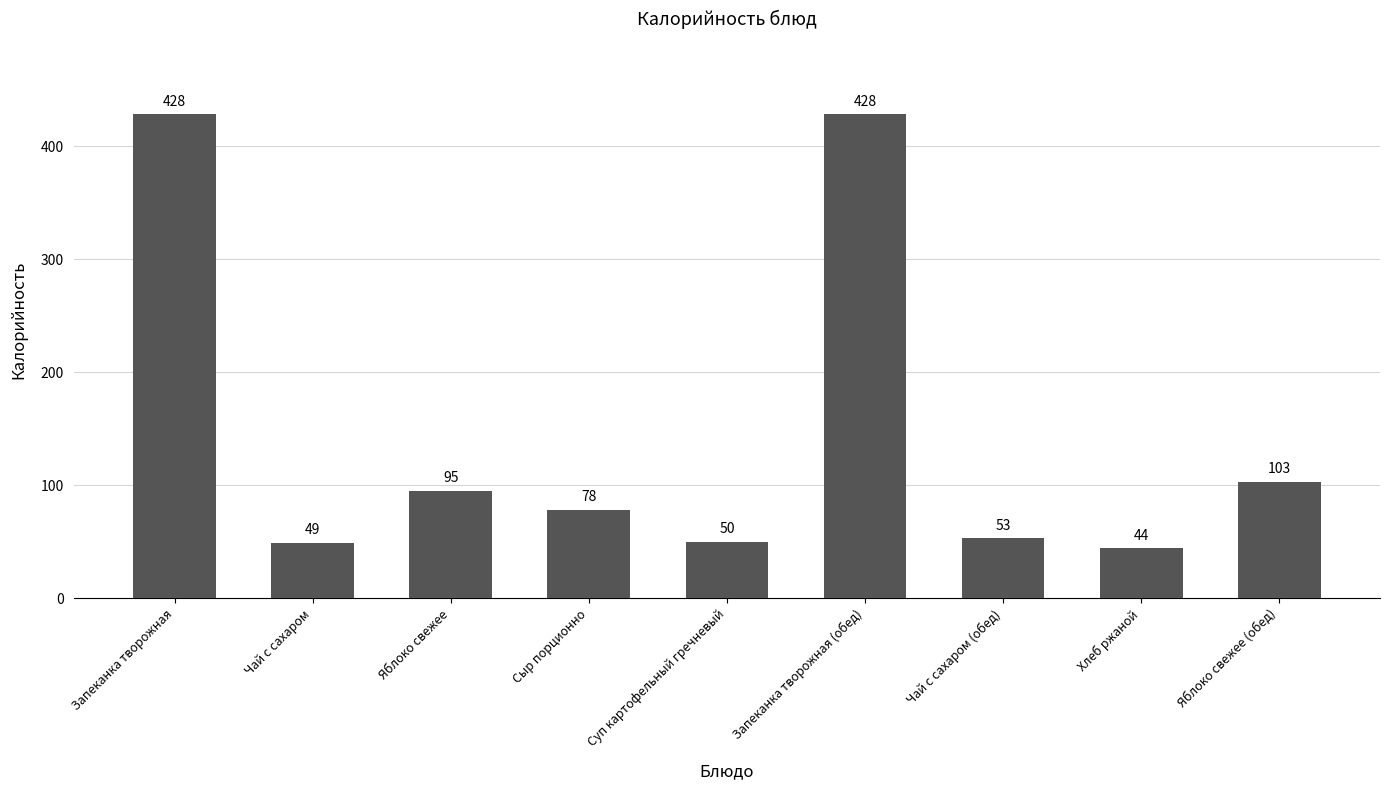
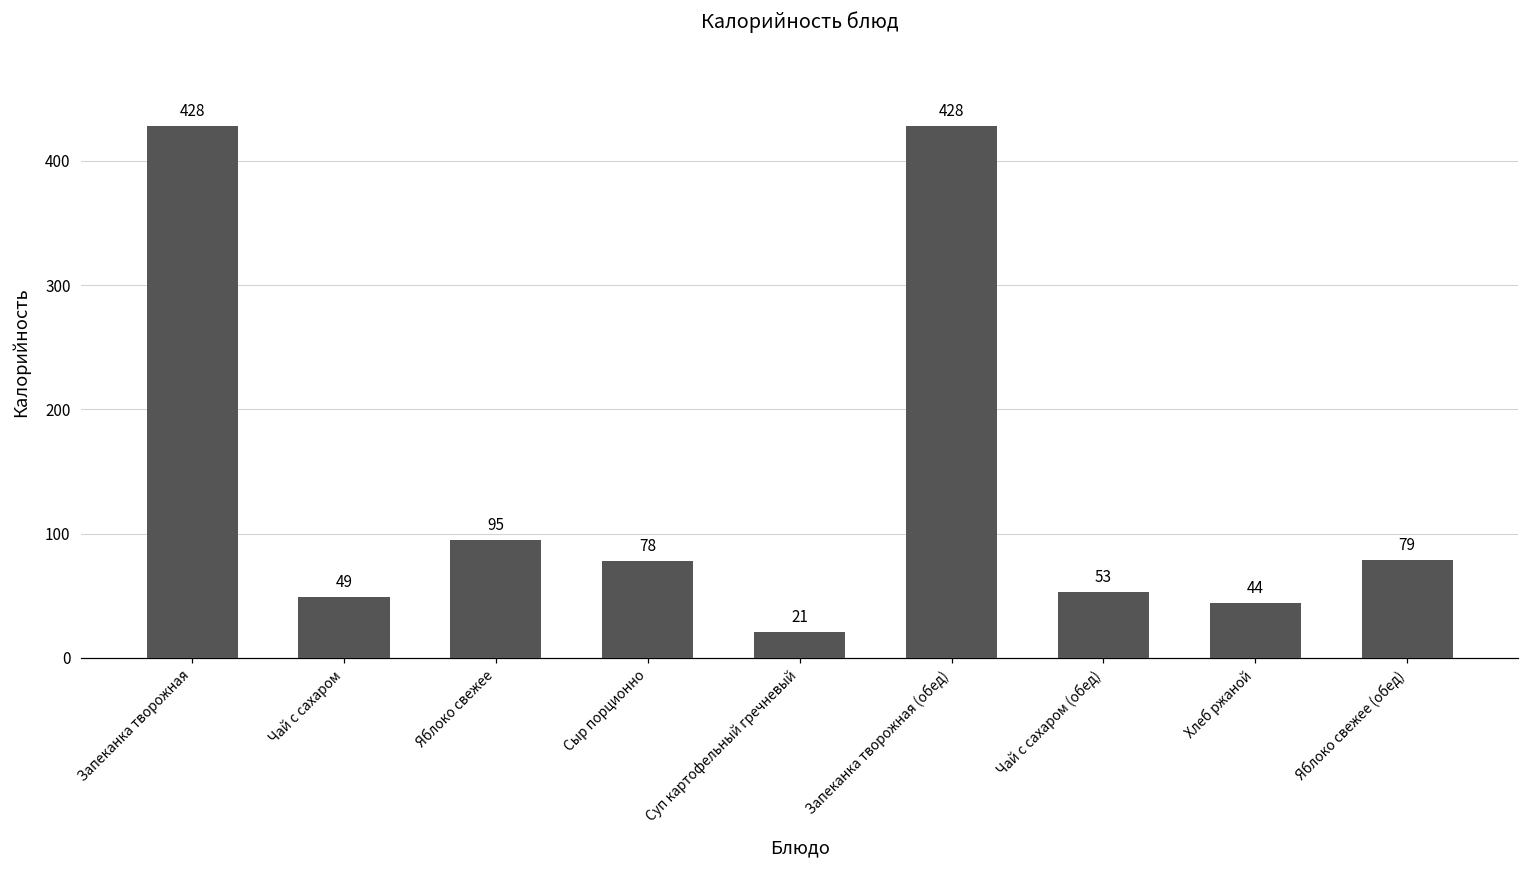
  {
    "Запеканка творожная": 428,
    "Чай с сахаром": 49,
    "Яблоко свежее": 95,
    "Сыр порционно": 78,
-   "Суп картофельный гречневый": 50,
+   "Суп картофельный гречневый": 21,
    "Запеканка творожная (обед)": 428,
    "Чай с сахаром (обед)": 53,
    "Хлеб ржаной": 44,
-   "Яблоко свежее (обед)": 103
+   "Яблоко свежее (обед)": 79
  }
